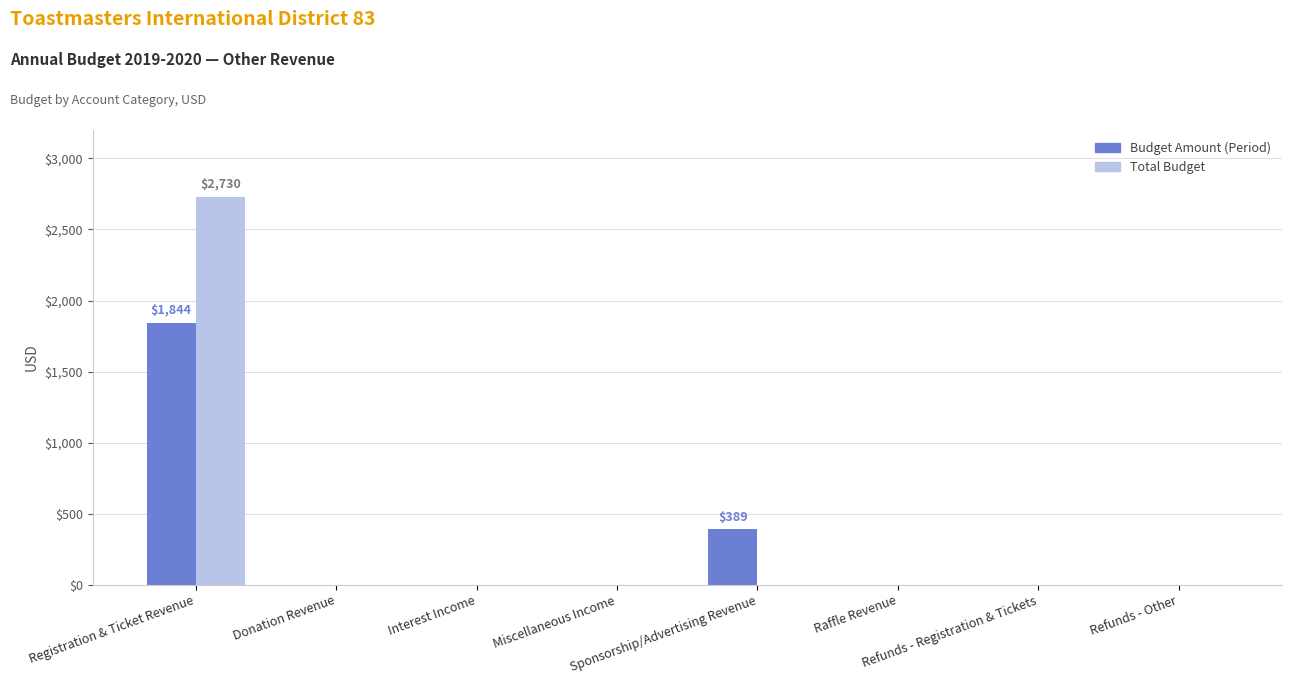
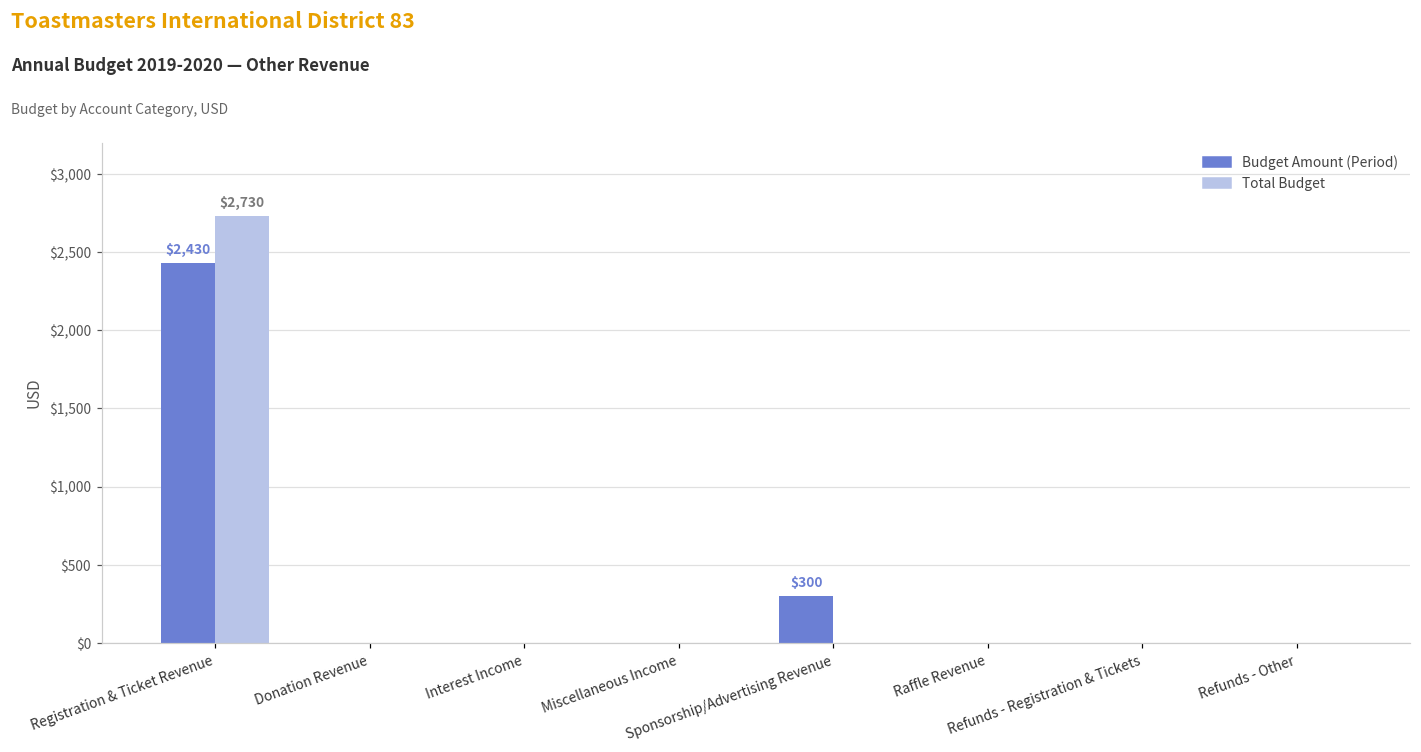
  {
    "Budget Amount (Period)": {
-     "Registration & Ticket Revenue": "$1,844",
-     "Sponsorship/Advertising Revenue": "$389"
+     "Registration & Ticket Revenue": "$2,430",
+     "Sponsorship/Advertising Revenue": "$300"
    },
    "Total Budget": {
      "Registration & Ticket Revenue": "$2,730"
    }
  }
